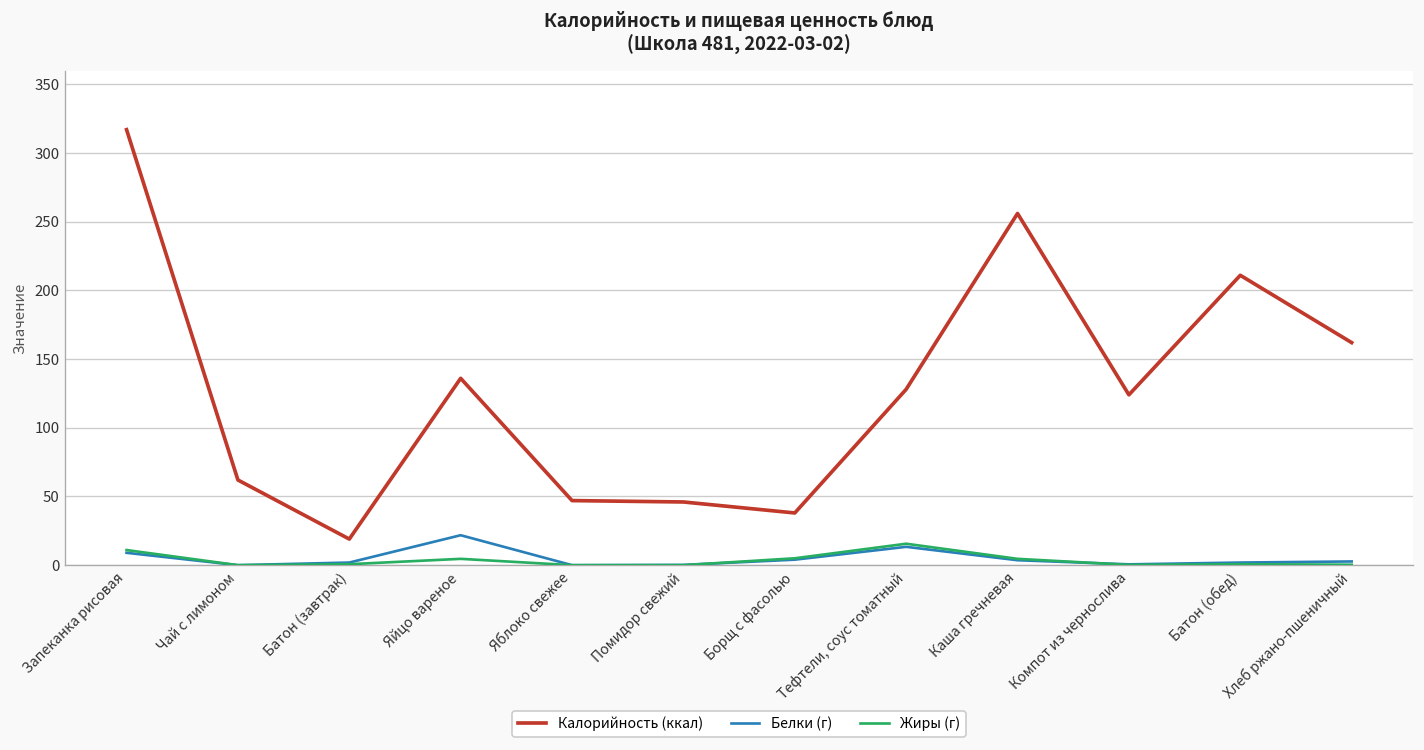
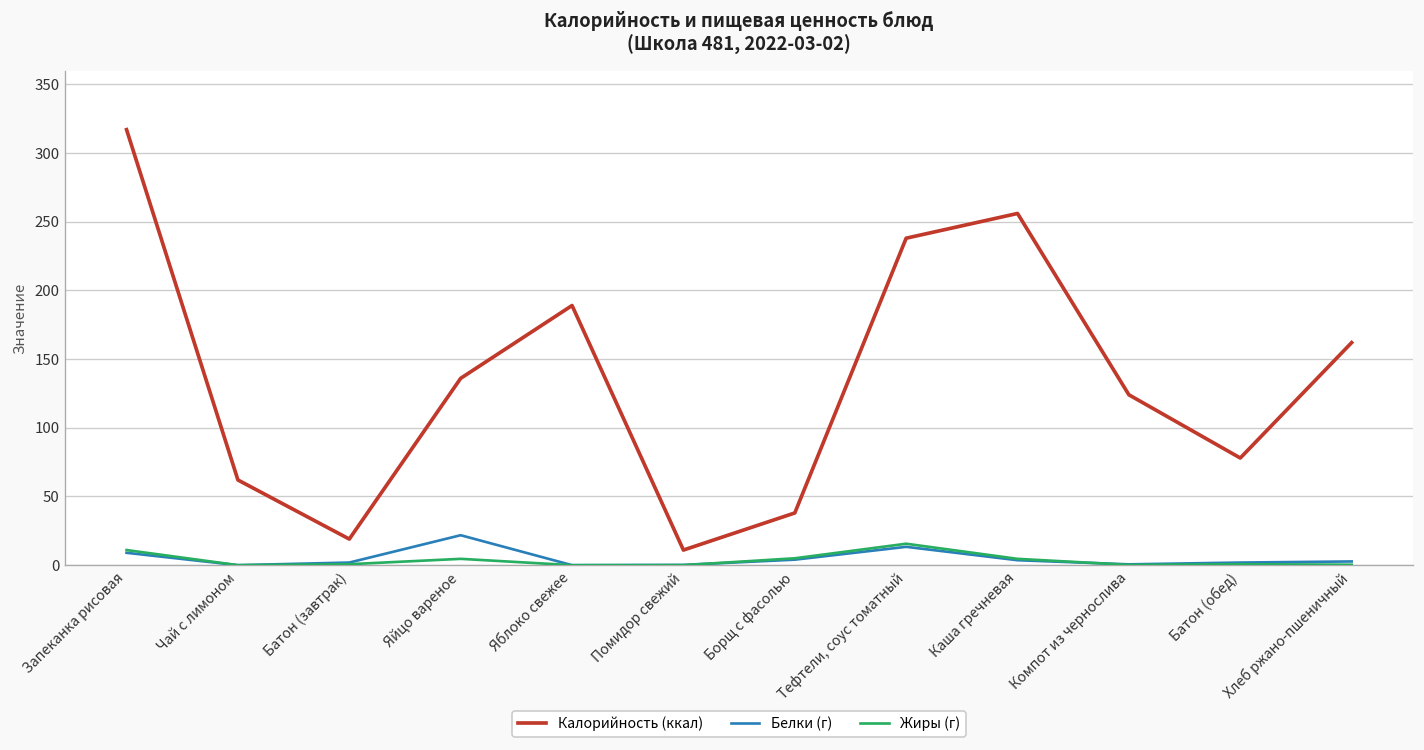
  {
    "Калорийность (ккал)": {
      "Запеканка рисовая": 317,
      "Чай с лимоном": 62,
      "Батон (завтрак)": 19,
      "Яйцо вареное": 136,
-     "Яблоко свежее": 47,
-     "Помидор свежий": 46,
+     "Яблоко свежее": 189,
+     "Помидор свежий": 11,
      "Борщ с фасолью": 38,
-     "Тефтели, соус томатный": 128,
+     "Тефтели, соус томатный": 238,
      "Каша гречневая": 256,
      "Компот из чернослива": 124,
-     "Батон (обед)": 211,
+     "Батон (обед)": 78,
      "Хлеб ржано-пшеничный": 162
    },
    "Белки (г)": {
      "Яйцо вареное": 22,
      "Тефтели, соус томатный": 13,
      "Хлеб ржано-пшеничный": 3
    },
    "Жиры (г)": {
      "Яйцо вареное": 5,
      "Тефтели, соус томатный": 16,
      "Хлеб ржано-пшеничный": 0
    }
  }
